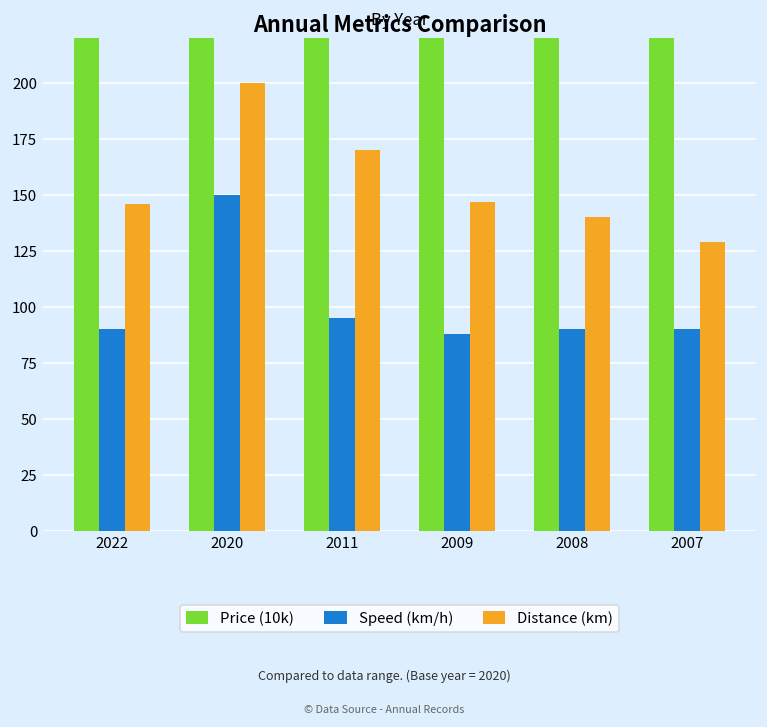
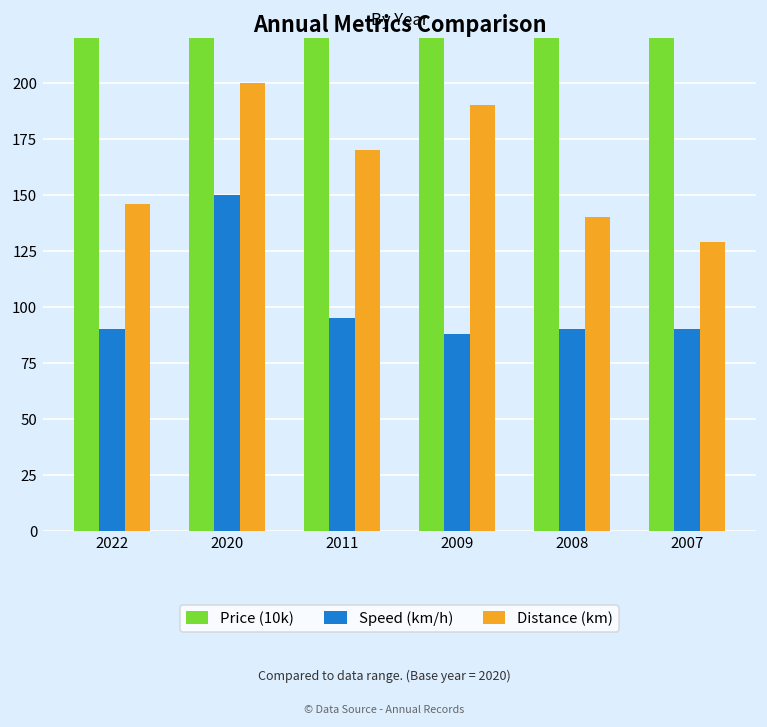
  {
    "Speed (km/h)": {
      "2022": 90,
      "2020": 150,
      "2011": 95,
      "2009": 88,
      "2008": 90,
      "2007": 90
    },
    "Distance (km)": {
      "2022": 146,
      "2020": 200,
      "2011": 170,
-     "2009": 147,
+     "2009": 190,
      "2008": 140,
      "2007": 129
    }
  }
